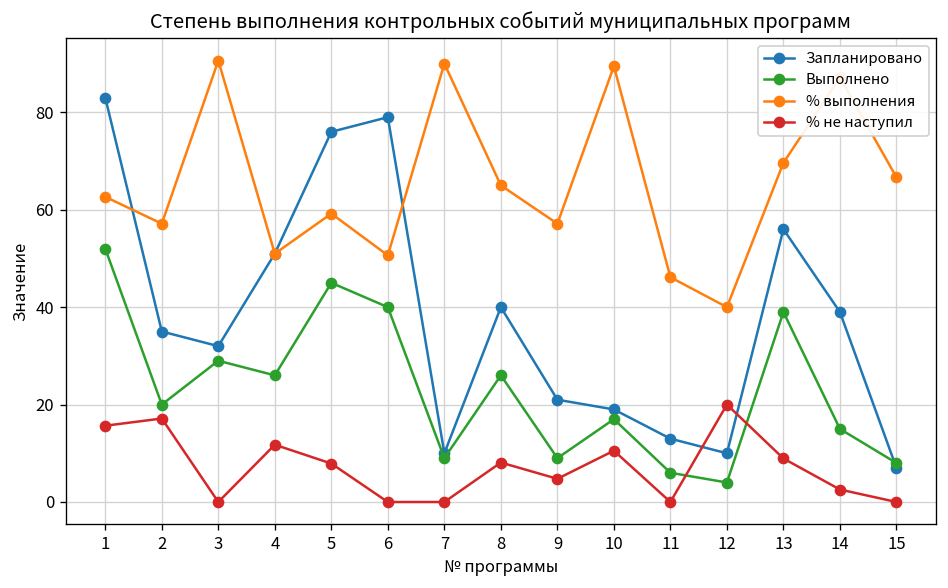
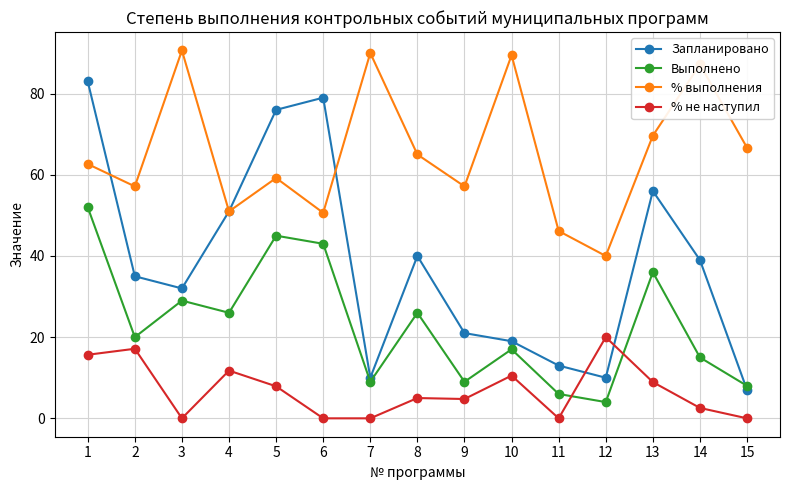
  {
    "Запланировано": {
      "1": 83,
      "2": 35,
      "3": 32,
      "5": 76,
      "6": 79,
      "7": 10,
      "8": 40,
      "9": 21,
      "10": 19,
      "11": 13,
      "12": 10,
      "13": 56,
      "14": 39,
      "15": 7
    },
    "Выполнено": {
      "1": 52,
      "2": 20,
      "3": 29,
      "4": 26,
      "5": 45,
-     "6": 40,
+     "6": 43,
      "7": 9,
      "8": 26,
      "9": 9,
      "10": 17,
      "11": 6,
      "12": 4,
-     "13": 39,
+     "13": 36,
      "14": 15,
      "15": 8
    },
    "% выполнения": {
      "1": 63,
      "2": 57,
      "3": 91,
      "5": 59,
      "6": 51,
      "7": 90,
      "8": 65,
      "9": 57,
      "10": 89,
      "11": 46,
      "12": 40,
      "13": 70,
      "15": 67
    },
    "% не наступил": {
      "1": 16,
      "2": 17,
      "3": 0,
      "4": 12,
      "5": 8,
      "6": 0,
      "7": 0,
-     "8": 8,
+     "8": 5,
      "9": 5,
      "10": 11,
      "11": 0,
      "12": 20,
      "13": 9,
      "14": 3,
      "15": 0
    }
  }
